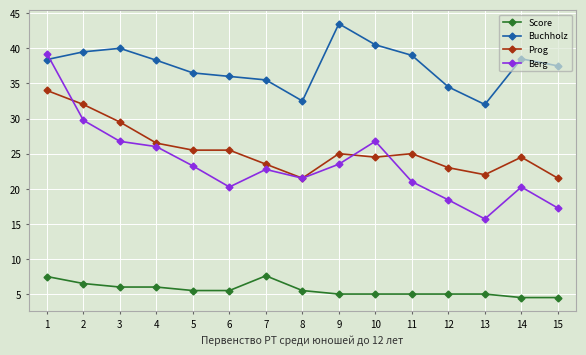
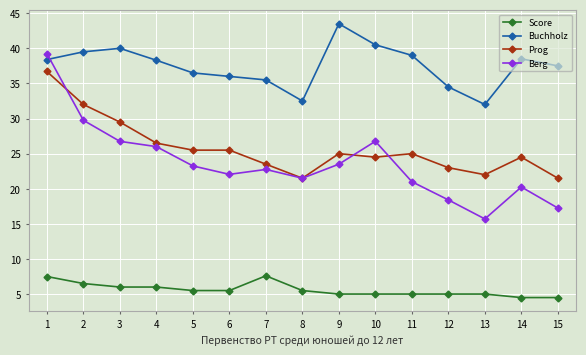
  {
    "Score": {
      "1": 8,
      "2": 7,
      "3": 6,
      "4": 6,
      "5": 6,
      "6": 6,
      "7": 8,
      "8": 6,
      "9": 5,
      "10": 5,
      "11": 5,
      "12": 5,
      "13": 5,
      "14": 5,
      "15": 5
    },
    "Buchholz": {
      "1": 38,
      "2": 40,
      "3": 40,
      "4": 38,
      "5": 37,
      "6": 36,
      "7": 36,
      "8": 33,
      "9": 44,
      "10": 41,
      "11": 39,
      "12": 35,
      "13": 32
    },
    "Prog": {
-     "1": 34,
+     "1": 37,
      "2": 32,
      "3": 30,
      "4": 27,
      "5": 26,
      "6": 26,
      "7": 24,
      "9": 25,
      "10": 25,
      "11": 25,
      "12": 23,
      "13": 22,
      "14": 25,
      "15": 22
    },
    "Berg": {
      "1": 39,
      "2": 30,
      "3": 27,
      "4": 26,
      "5": 23,
-     "6": 20,
+     "6": 22,
      "7": 23,
      "9": 24,
      "10": 27,
      "11": 21,
      "12": 18,
      "13": 16,
      "14": 20,
      "15": 17
    }
  }
